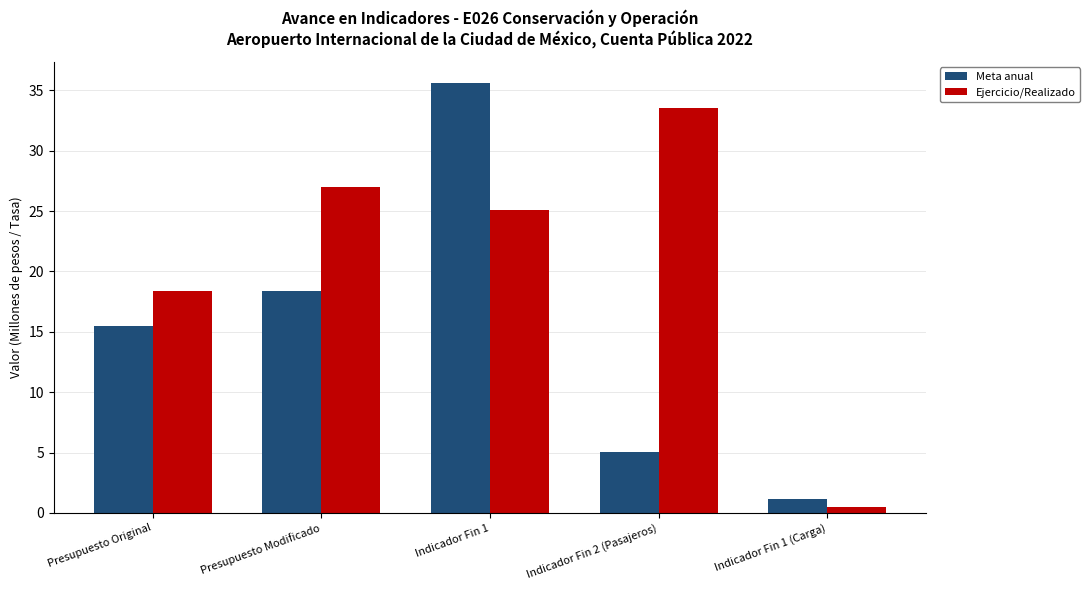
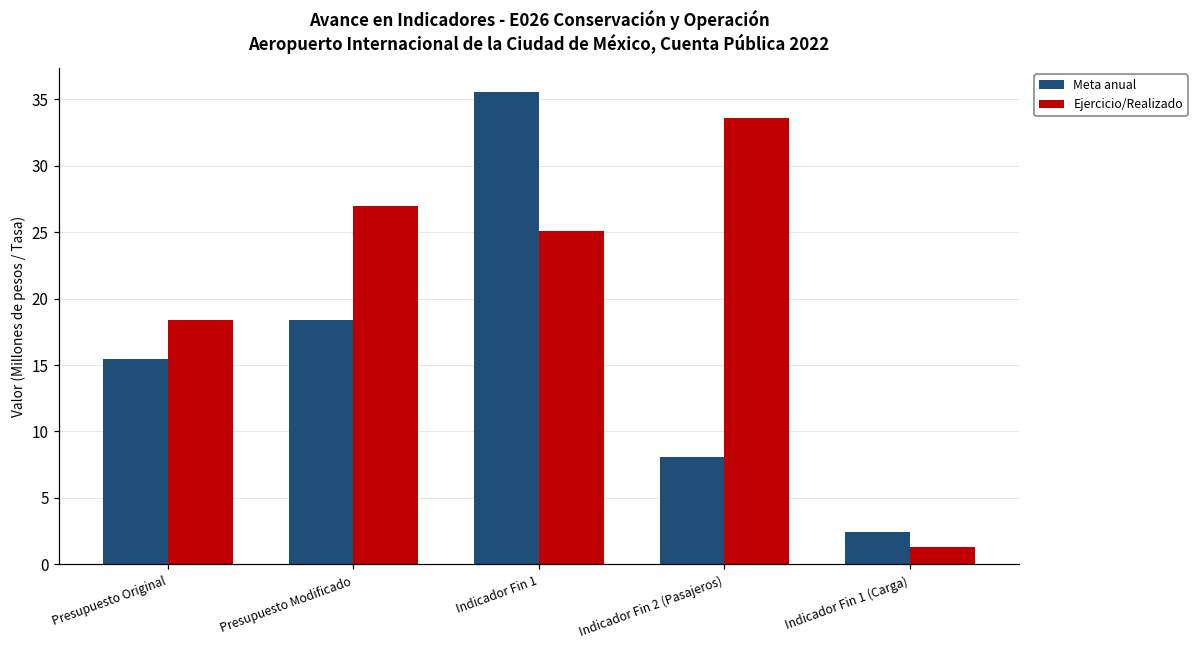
  {
    "Meta anual": {
      "Presupuesto Original": 15.5,
      "Presupuesto Modificado": 18.4,
      "Indicador Fin 1": 35.6,
-     "Indicador Fin 2 (Pasajeros)": 5.1,
-     "Indicador Fin 1 (Carga)": 1.2
+     "Indicador Fin 2 (Pasajeros)": 8.1,
+     "Indicador Fin 1 (Carga)": 2.4
    },
    "Ejercicio/Realizado": {
      "Presupuesto Original": 18.4,
      "Presupuesto Modificado": 27.0,
      "Indicador Fin 1": 25.1,
      "Indicador Fin 2 (Pasajeros)": 33.6,
-     "Indicador Fin 1 (Carga)": 0.5
+     "Indicador Fin 1 (Carga)": 1.3
    }
  }
